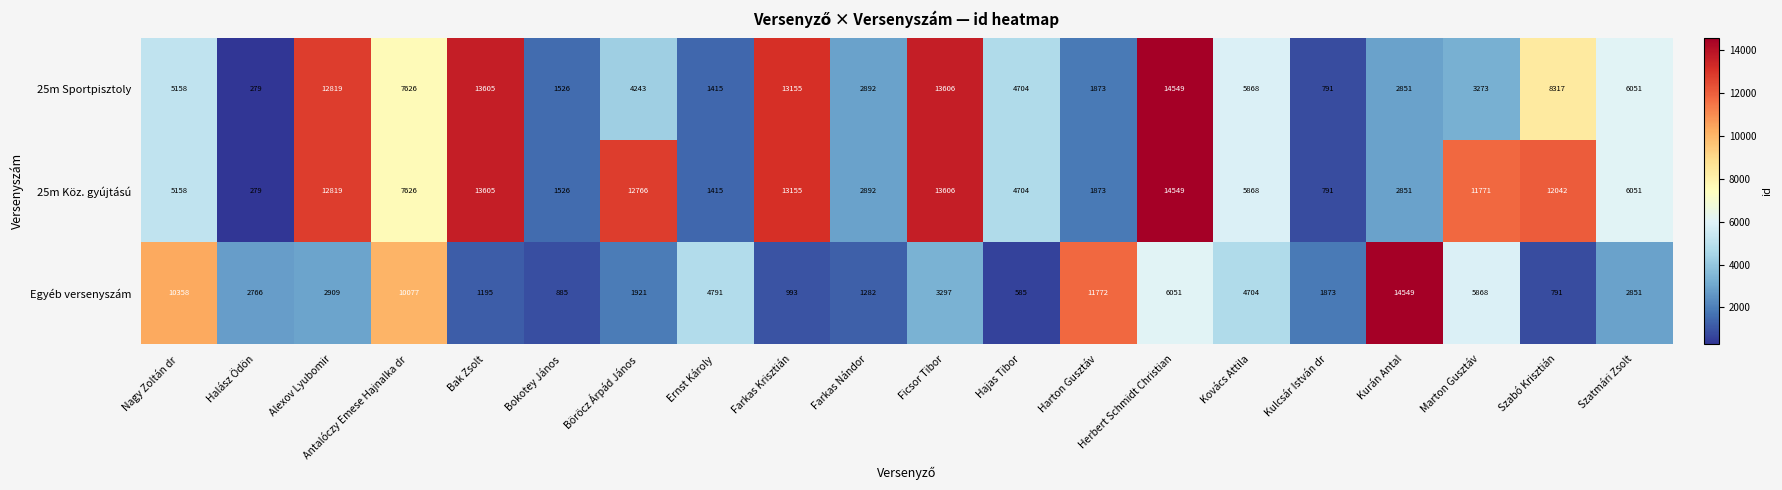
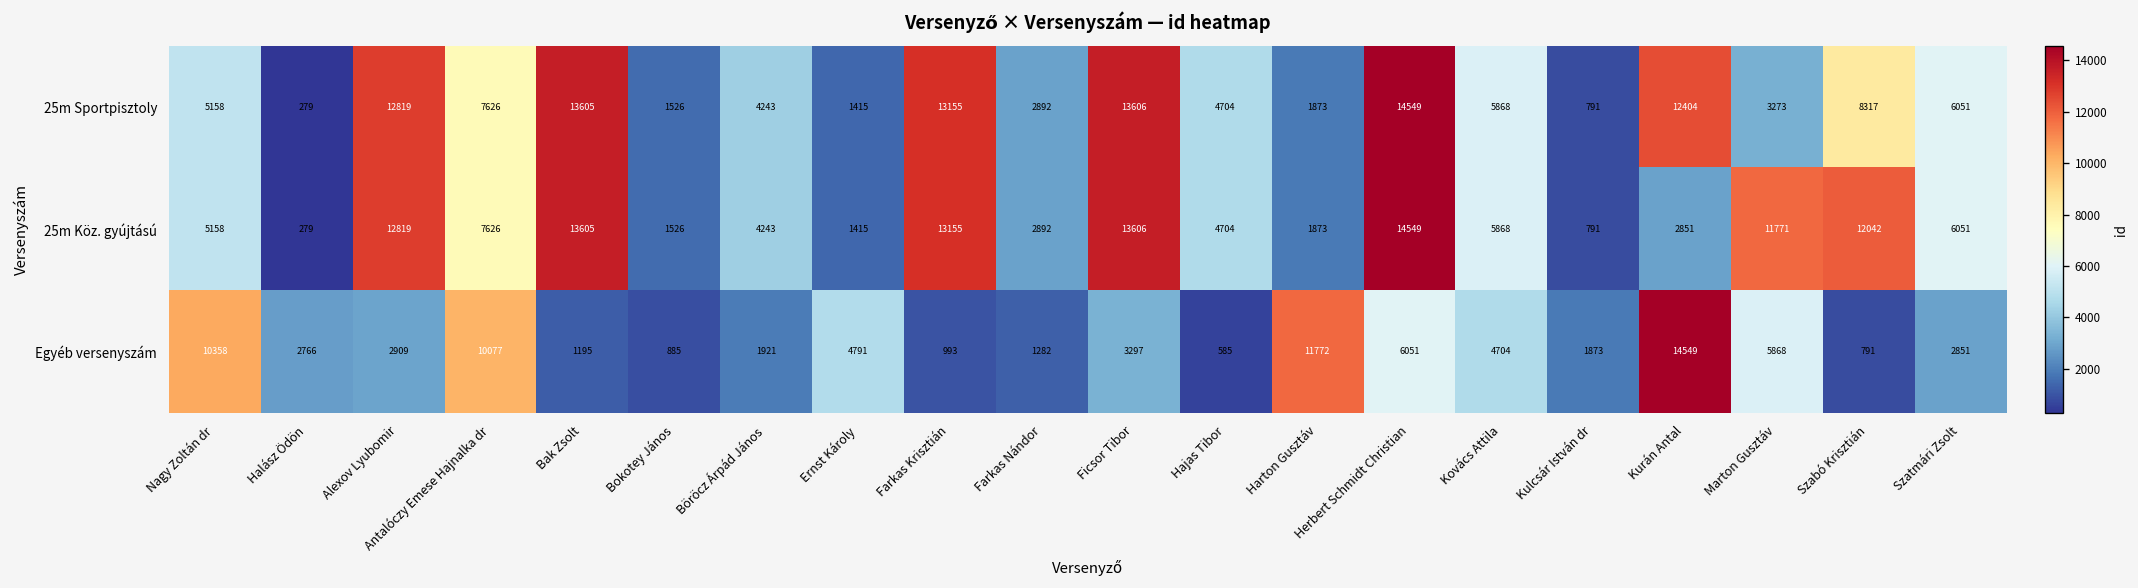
  {
    "25m Sportpisztoly": {
      "Nagy Zoltán dr": 5158,
      "Halász Ödön": 279,
      "Alexov Lyubomir": 12819,
      "Antalóczy Emese Hajnalka dr": 7626,
      "Bak Zsolt": 13605,
      "Bokotey János": 1526,
      "Böröcz Árpád János": 4243,
      "Ernst Károly": 1415,
      "Farkas Krisztián": 13155,
      "Farkas Nándor": 2892,
      "Ficsor Tibor": 13606,
      "Hajas Tibor": 4704,
      "Harton Gusztáv": 1873,
      "Herbert Schmidt Christian": 14549,
      "Kovács Attila": 5868,
      "Kulcsár István dr": 791,
-     "Kurán Antal": 2851,
+     "Kurán Antal": 12404,
      "Marton Gusztáv": 3273,
      "Szabó Krisztián": 8317,
      "Szatmári Zsolt": 6051
    },
    "25m Köz. gyújtású": {
      "Nagy Zoltán dr": 5158,
      "Halász Ödön": 279,
      "Alexov Lyubomir": 12819,
      "Antalóczy Emese Hajnalka dr": 7626,
      "Bak Zsolt": 13605,
      "Bokotey János": 1526,
-     "Böröcz Árpád János": 12766,
+     "Böröcz Árpád János": 4243,
      "Ernst Károly": 1415,
      "Farkas Krisztián": 13155,
      "Farkas Nándor": 2892,
      "Ficsor Tibor": 13606,
      "Hajas Tibor": 4704,
      "Harton Gusztáv": 1873,
      "Herbert Schmidt Christian": 14549,
      "Kovács Attila": 5868,
      "Kulcsár István dr": 791,
      "Kurán Antal": 2851,
      "Marton Gusztáv": 11771,
      "Szabó Krisztián": 12042,
      "Szatmári Zsolt": 6051
    },
    "Egyéb versenyszám": {
      "Nagy Zoltán dr": 10358,
      "Halász Ödön": 2766,
      "Alexov Lyubomir": 2909,
      "Antalóczy Emese Hajnalka dr": 10077,
      "Bak Zsolt": 1195,
      "Bokotey János": 885,
      "Böröcz Árpád János": 1921,
      "Ernst Károly": 4791,
      "Farkas Krisztián": 993,
      "Farkas Nándor": 1282,
      "Ficsor Tibor": 3297,
      "Hajas Tibor": 585,
      "Harton Gusztáv": 11772,
      "Herbert Schmidt Christian": 6051,
      "Kovács Attila": 4704,
      "Kulcsár István dr": 1873,
      "Kurán Antal": 14549,
      "Marton Gusztáv": 5868,
      "Szabó Krisztián": 791,
      "Szatmári Zsolt": 2851
    }
  }
